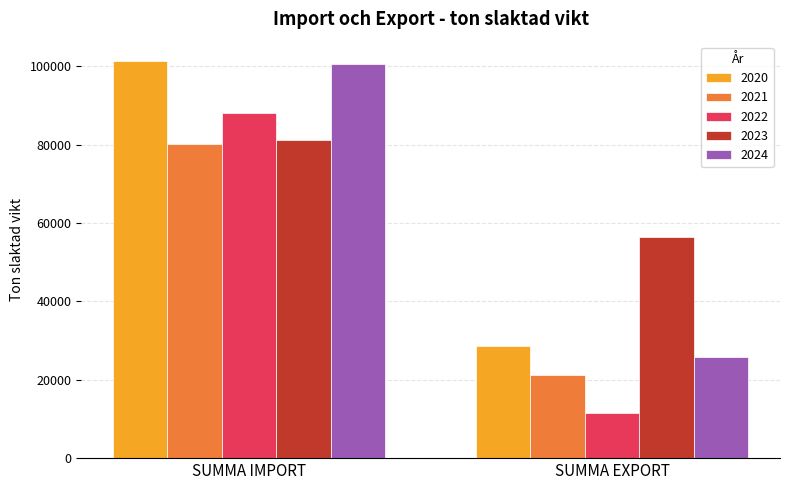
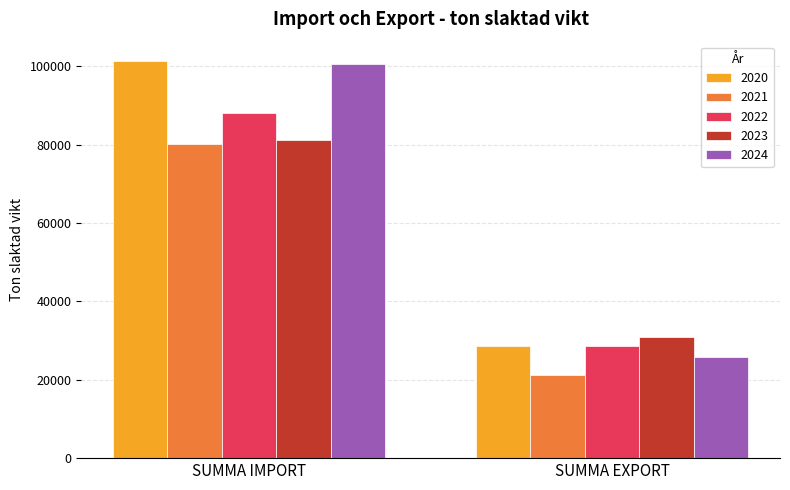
  {
    "2022": {
      "SUMMA IMPORT": 88000,
-     "SUMMA EXPORT": 12000
+     "SUMMA EXPORT": 29000
    },
    "2023": {
      "SUMMA IMPORT": 81000,
-     "SUMMA EXPORT": 56000
+     "SUMMA EXPORT": 31000
    },
    "2024": {
      "SUMMA IMPORT": 101000,
      "SUMMA EXPORT": 26000
    }
  }
